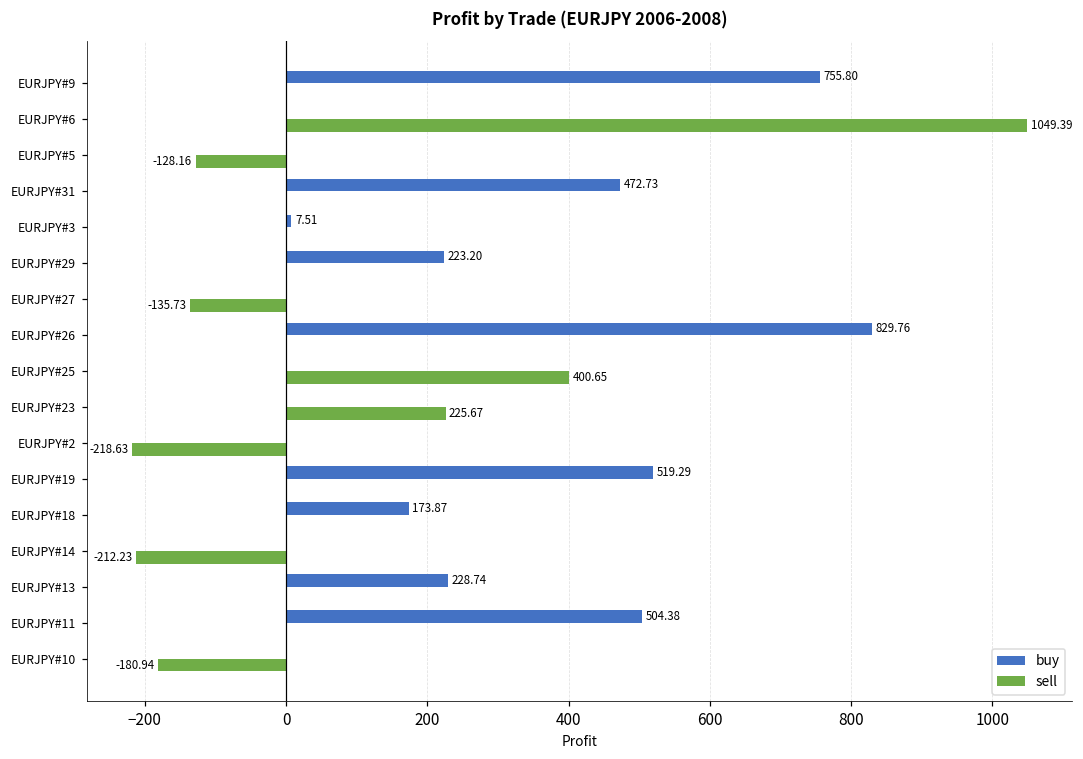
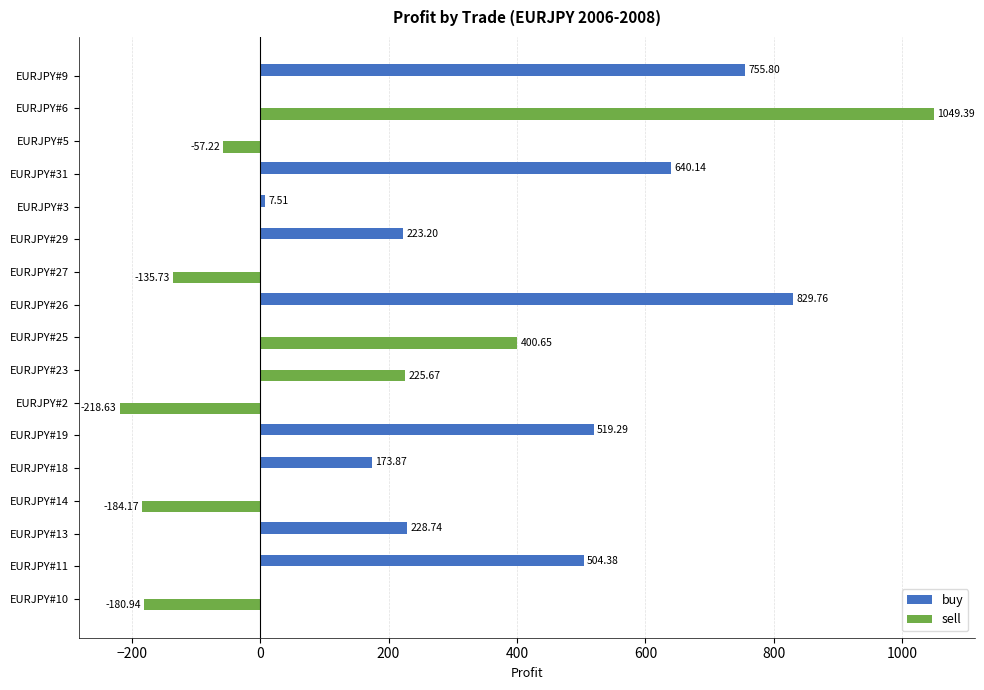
  {
    "buy": {
      "EURJPY#9": 755.80,
-     "EURJPY#31": 472.73,
+     "EURJPY#31": 640.14,
      "EURJPY#3": 7.51,
      "EURJPY#29": 223.20,
      "EURJPY#26": 829.76,
      "EURJPY#19": 519.29,
      "EURJPY#18": 173.87,
      "EURJPY#13": 228.74,
      "EURJPY#11": 504.38
    },
    "sell": {
      "EURJPY#6": 1049.39,
-     "EURJPY#5": -128.16,
+     "EURJPY#5": -57.22,
      "EURJPY#27": -135.73,
      "EURJPY#25": 400.65,
      "EURJPY#23": 225.67,
      "EURJPY#2": -218.63,
-     "EURJPY#14": -212.23,
+     "EURJPY#14": -184.17,
      "EURJPY#10": -180.94
    }
  }
